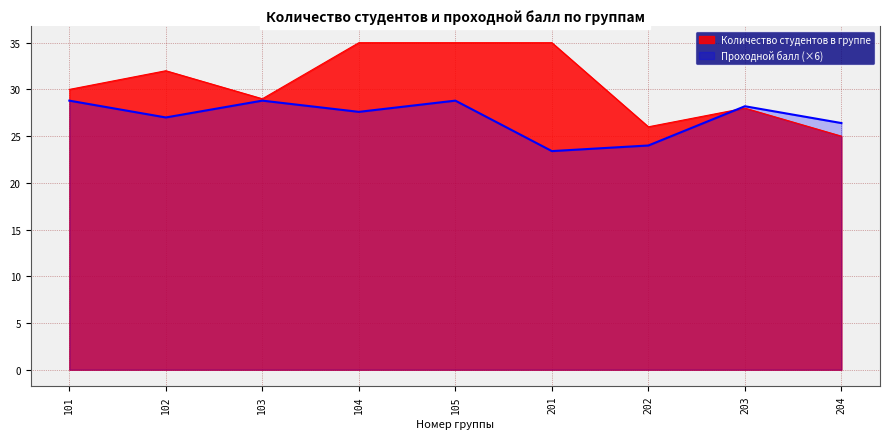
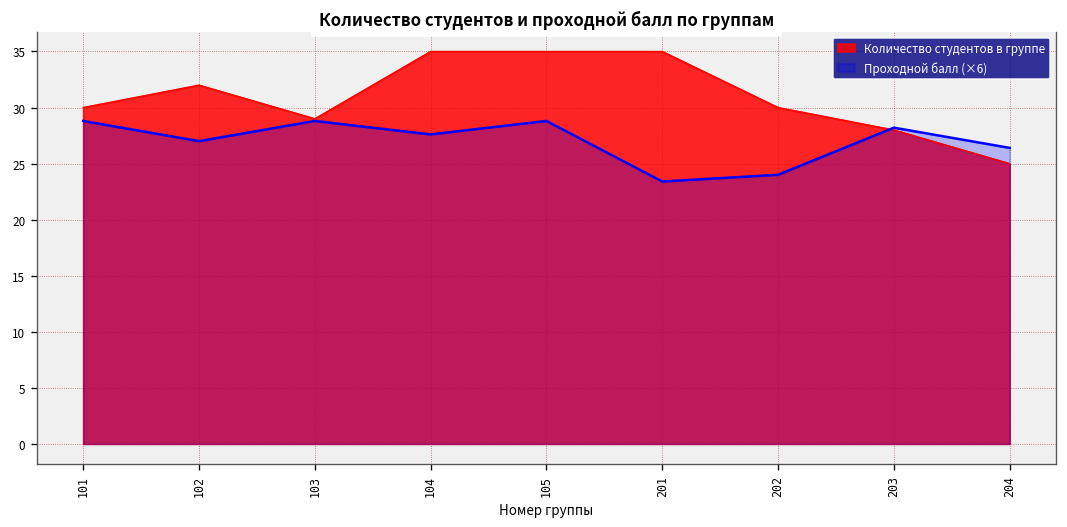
  {
    "Количество студентов в группе": {
      "101": 30,
      "102": 32,
      "104": 35,
      "105": 35,
      "201": 35,
-     "202": 26,
+     "202": 30,
      "204": 25
    },
    "Проходной балл (×6)": {
      "101": 29,
      "102": 27,
      "104": 28,
      "105": 29,
      "201": 23,
      "202": 24,
      "204": 26
    }
  }
